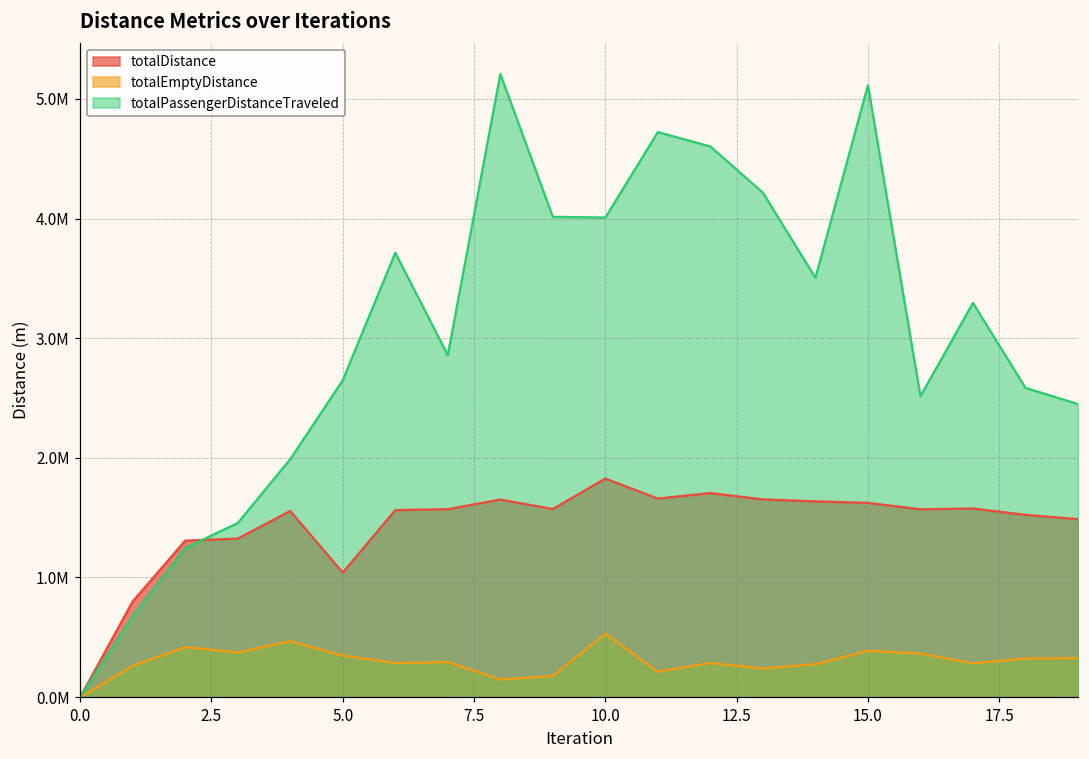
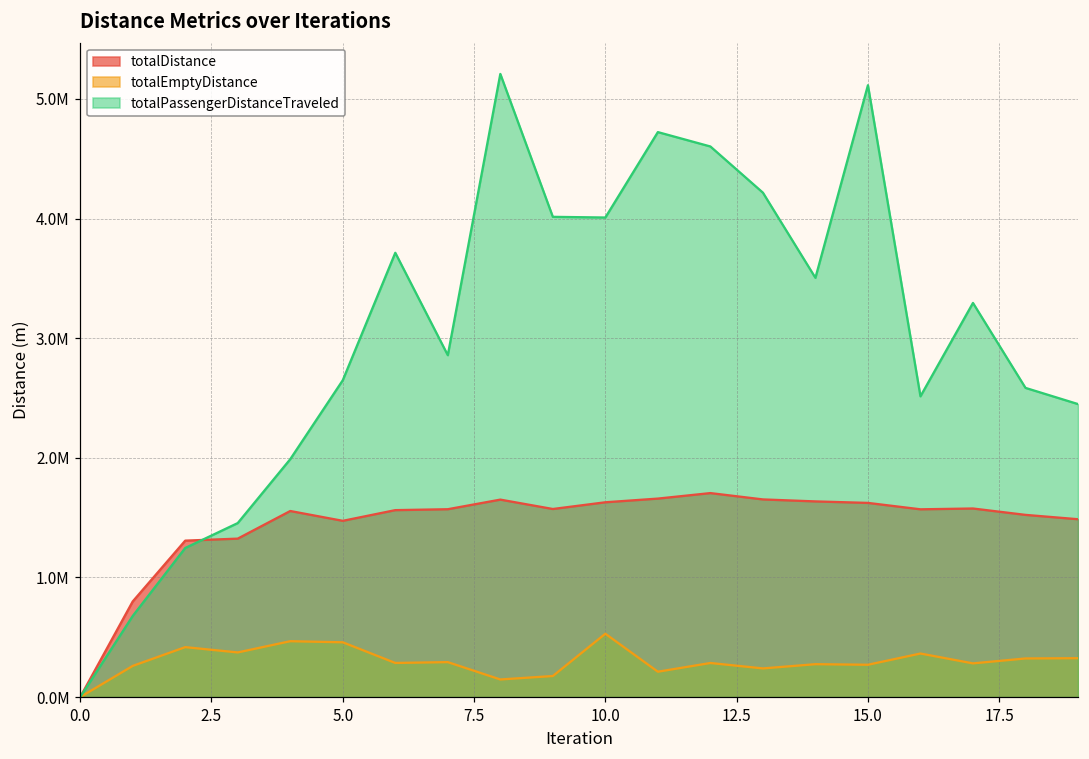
  {
    "totalDistance": {
-     "5.0": 1040000,
-     "10.0": 1830000,
+     "5.0": 1470000,
+     "10.0": 1630000,
      "15.0": 1620000
    },
    "totalEmptyDistance": {
-     "5.0": 350000,
+     "5.0": 460000,
      "10.0": 530000,
-     "15.0": 390000
+     "15.0": 270000
    },
    "totalPassengerDistanceTraveled": {
      "5.0": 2650000,
      "10.0": 4010000,
      "15.0": 5110000
    }
  }
